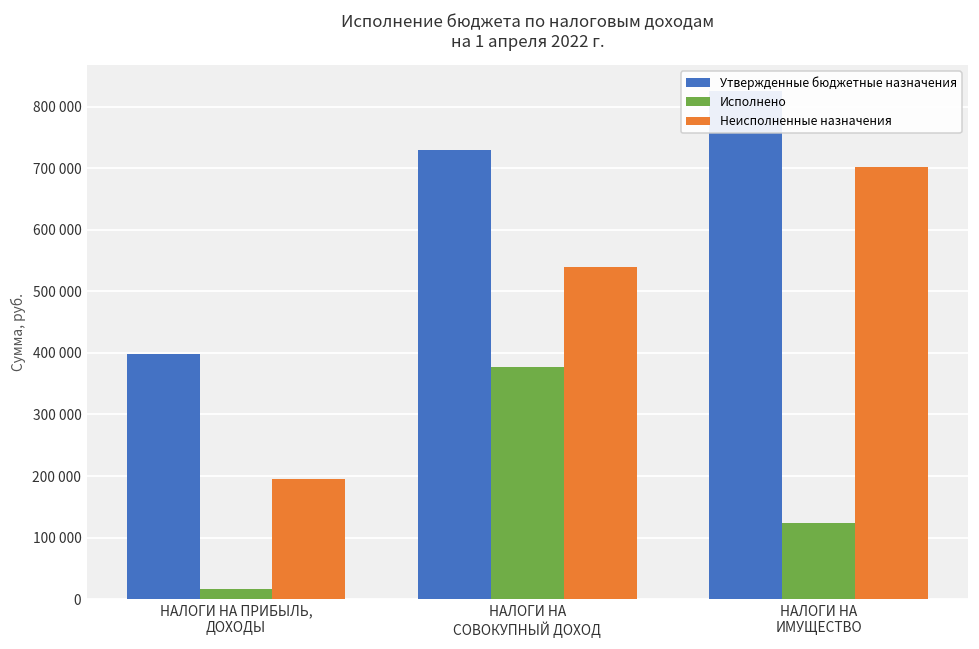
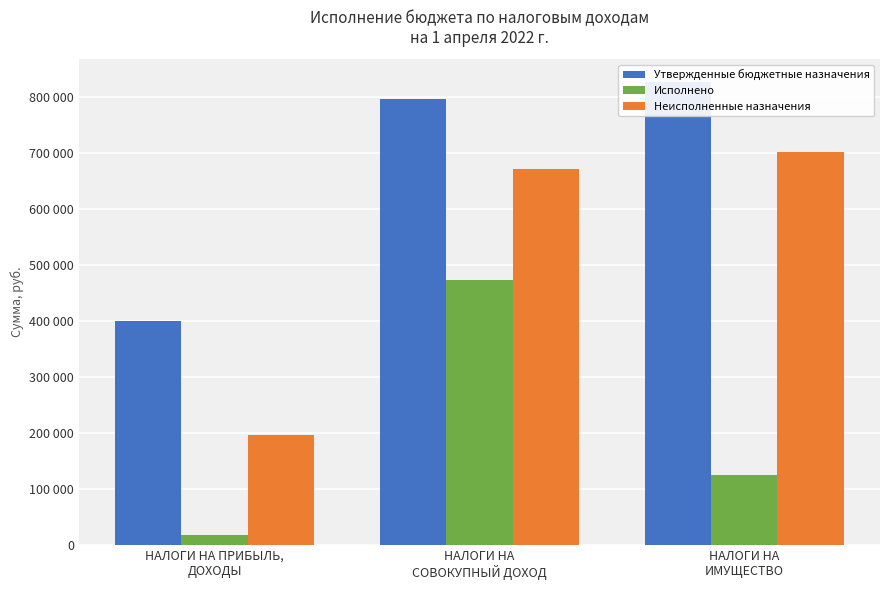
  {
    "Утвержденные бюджетные назначения": {
      "НАЛОГИ НА ПРИБЫЛЬ, ДОХОДЫ": 400000,
-     "НАЛОГИ НА СОВОКУПНЫЙ ДОХОД": 730000
+     "НАЛОГИ НА СОВОКУПНЫЙ ДОХОД": 800000
    },
    "Исполнено": {
      "НАЛОГИ НА ПРИБЫЛЬ, ДОХОДЫ": 20000,
-     "НАЛОГИ НА СОВОКУПНЫЙ ДОХОД": 380000,
+     "НАЛОГИ НА СОВОКУПНЫЙ ДОХОД": 470000,
      "НАЛОГИ НА ИМУЩЕСТВО": 120000
    },
    "Неисполненные назначения": {
      "НАЛОГИ НА ПРИБЫЛЬ, ДОХОДЫ": 200000,
-     "НАЛОГИ НА СОВОКУПНЫЙ ДОХОД": 540000,
+     "НАЛОГИ НА СОВОКУПНЫЙ ДОХОД": 670000,
      "НАЛОГИ НА ИМУЩЕСТВО": 700000
    }
  }
